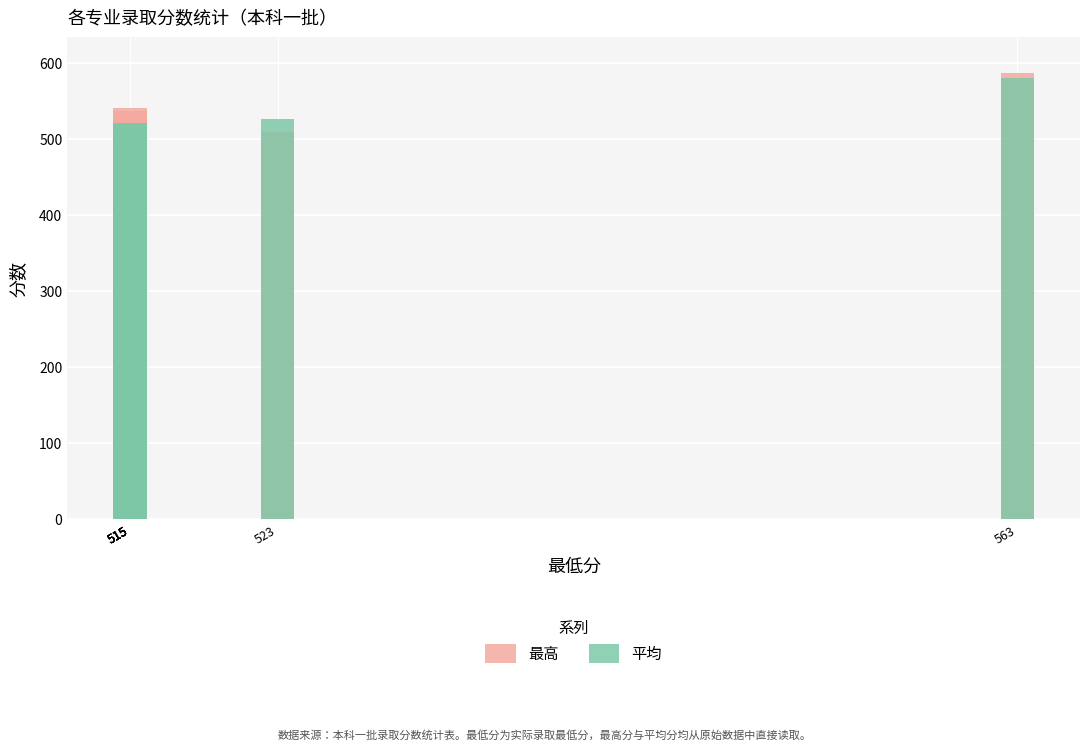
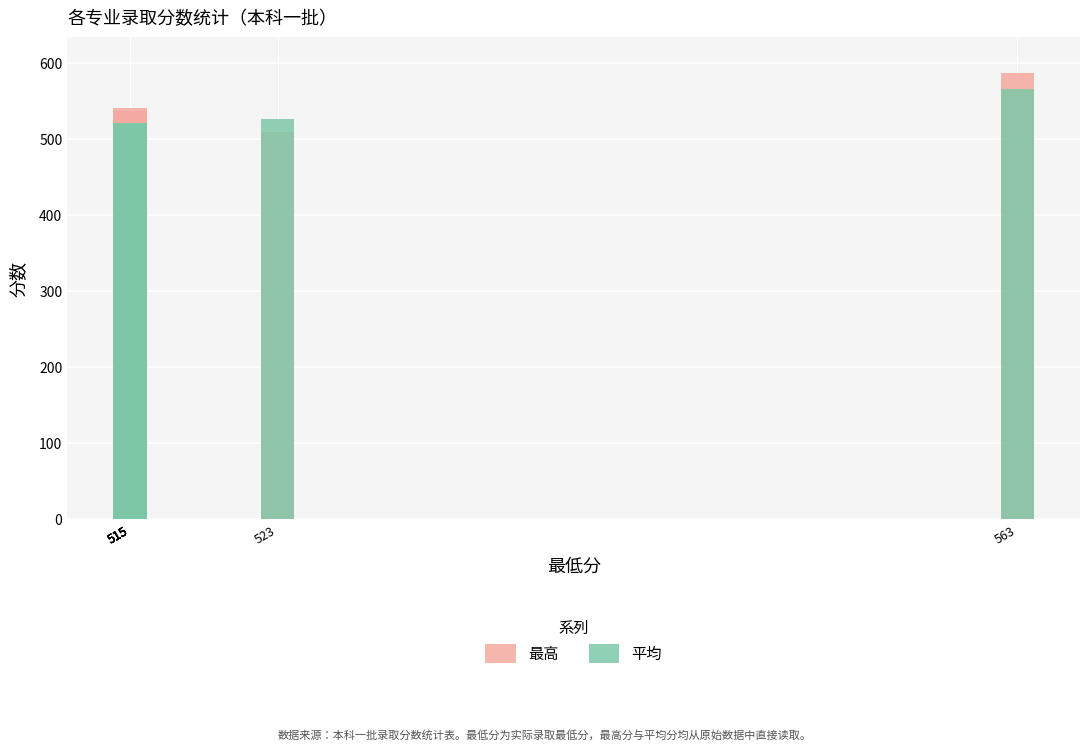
  {
    "最高": {
      "563": 590
    },
    "平均": {
      "523": 530,
-     "563": 580
+     "563": 570
    }
  }
